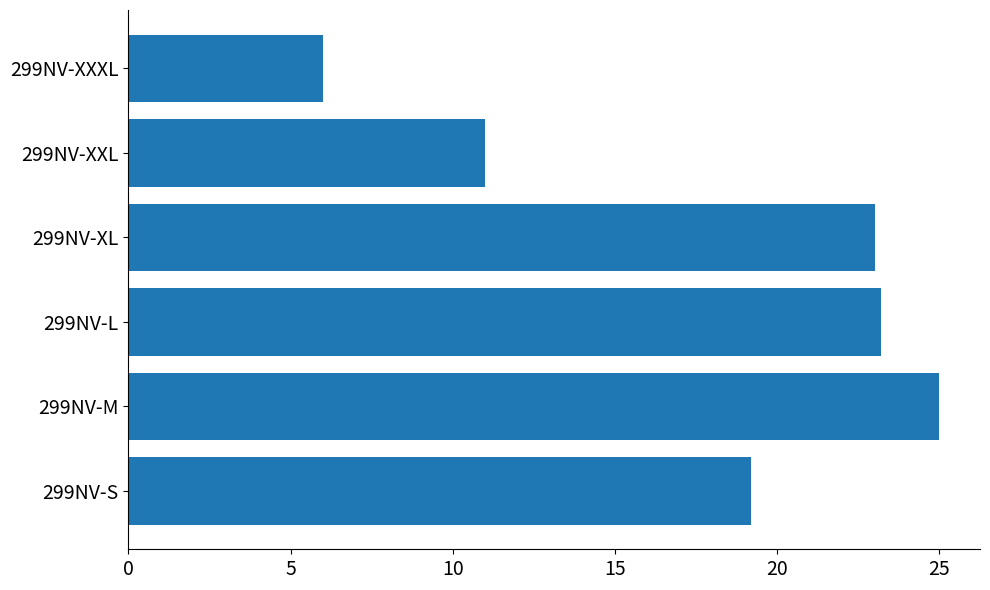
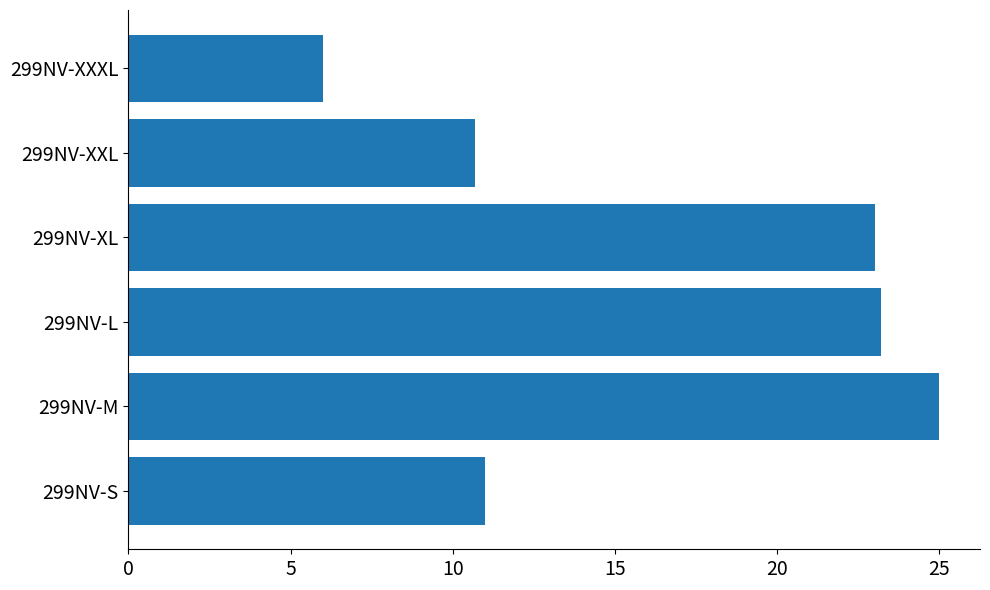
  {
    "299NV-XXXL": 6.0,
-   "299NV-XXL": 11.0,
+   "299NV-XXL": 10.7,
    "299NV-XL": 23.0,
    "299NV-L": 23.2,
    "299NV-M": 25.0,
-   "299NV-S": 19.2
+   "299NV-S": 11.0
  }
